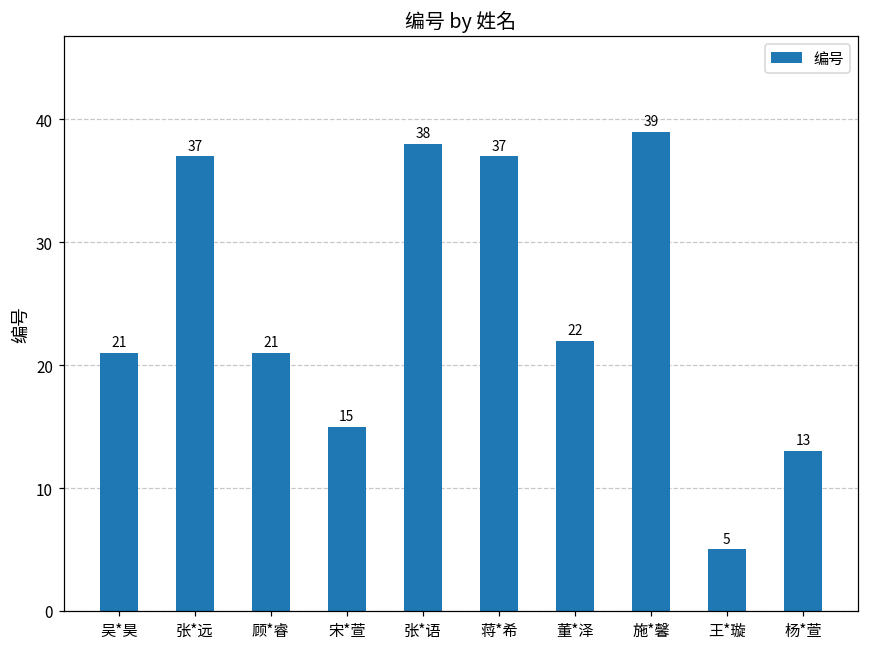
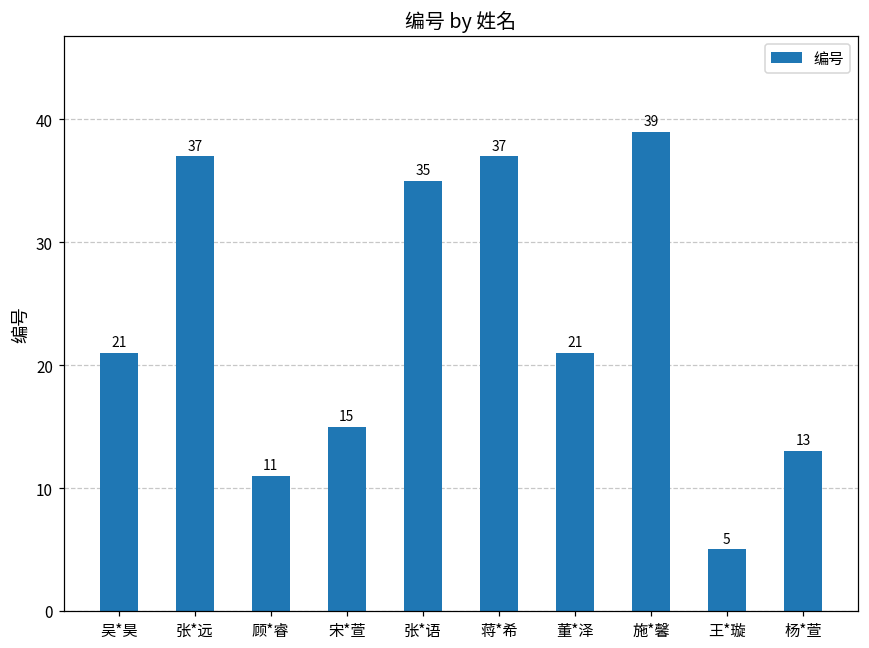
  {
    "吴*昊": 21,
    "张*远": 37,
-   "顾*睿": 21,
+   "顾*睿": 11,
    "宋*萱": 15,
-   "张*语": 38,
+   "张*语": 35,
    "蒋*希": 37,
-   "董*泽": 22,
+   "董*泽": 21,
    "施*馨": 39,
    "王*璇": 5,
    "杨*萱": 13
  }
